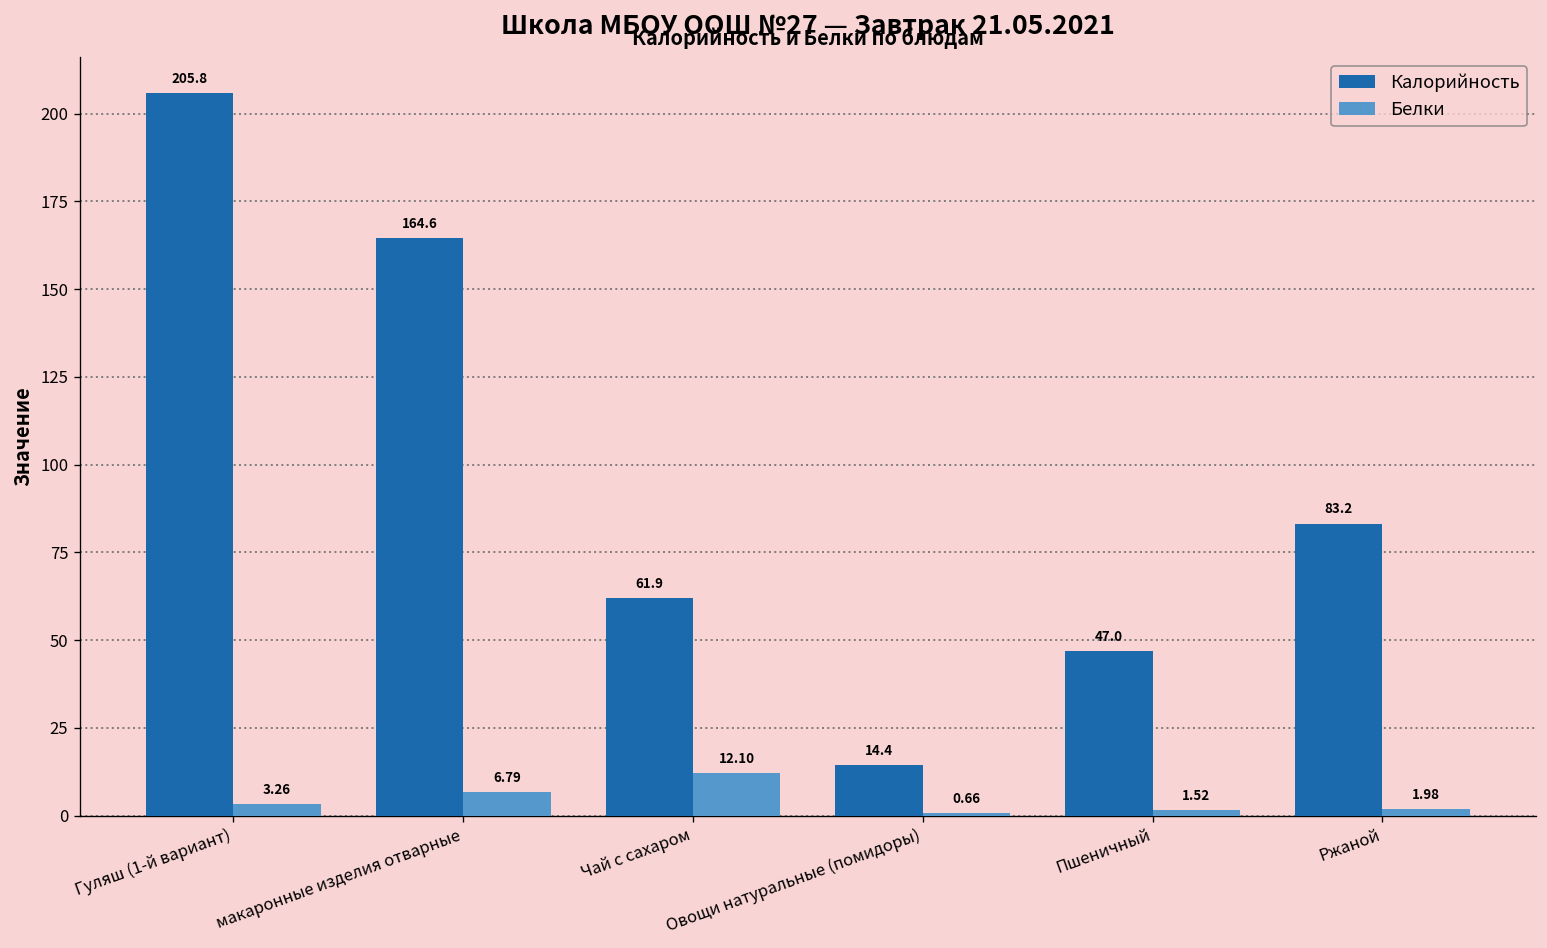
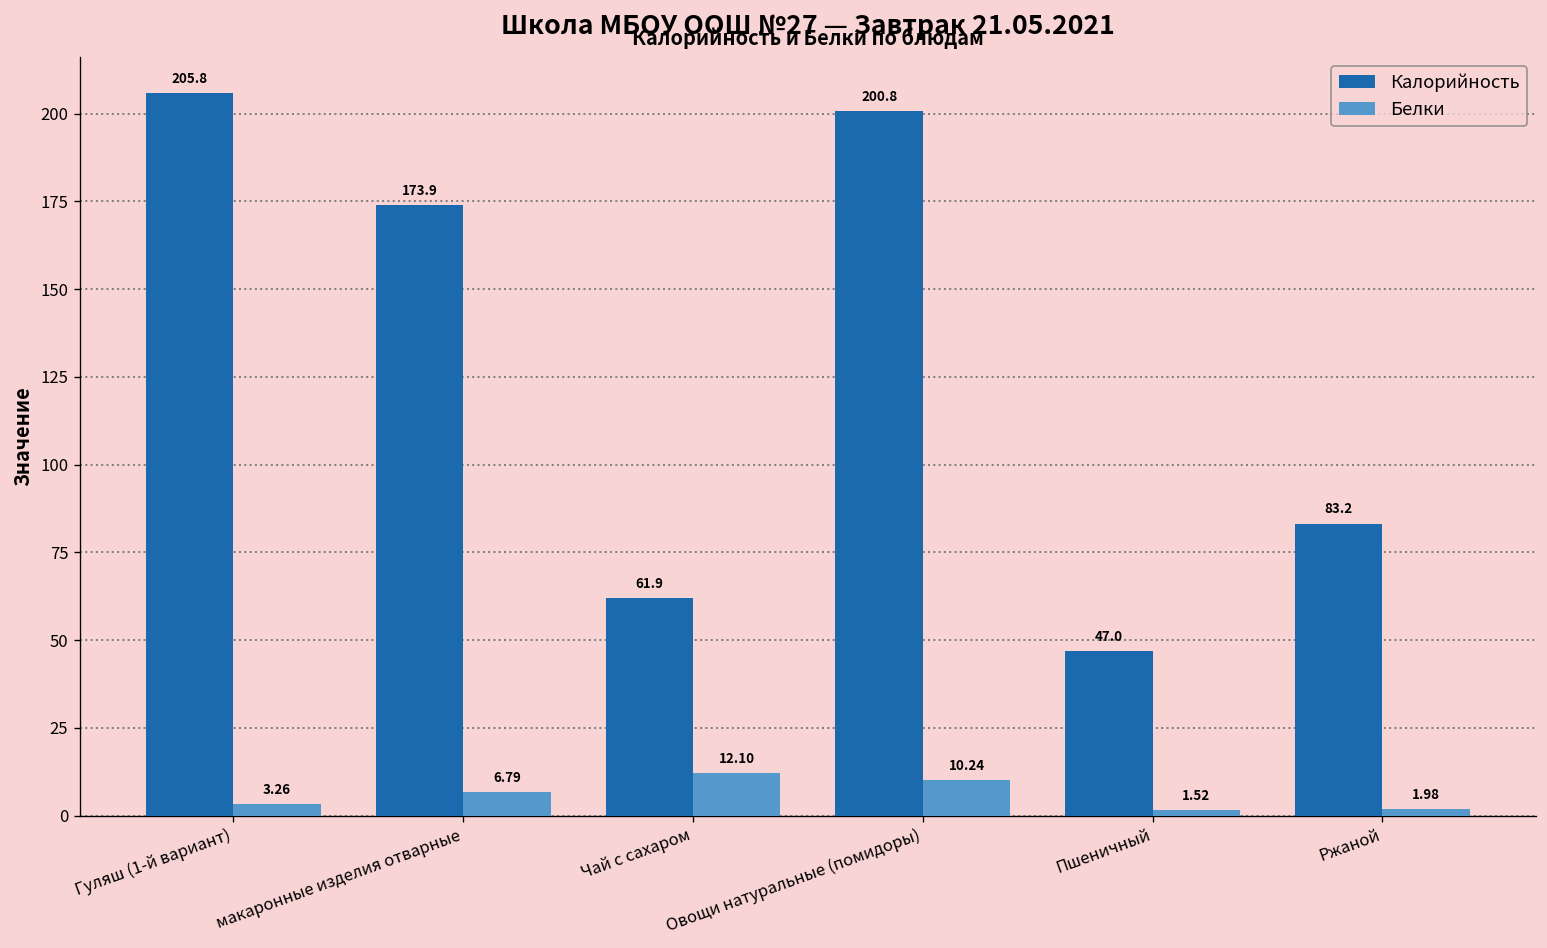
  {
    "Калорийность": {
      "Гуляш (1-й вариант)": 205.8,
-     "макаронные изделия отварные": 164.6,
+     "макаронные изделия отварные": 173.9,
      "Чай с сахаром": 61.9,
-     "Овощи натуральные (помидоры)": 14.4,
+     "Овощи натуральные (помидоры)": 200.8,
      "Пшеничный": 47.0,
      "Ржаной": 83.2
    },
    "Белки": {
      "Гуляш (1-й вариант)": 3.26,
      "макаронные изделия отварные": 6.79,
      "Чай с сахаром": 12.10,
-     "Овощи натуральные (помидоры)": 0.66,
+     "Овощи натуральные (помидоры)": 10.24,
      "Пшеничный": 1.52,
      "Ржаной": 1.98
    }
  }
